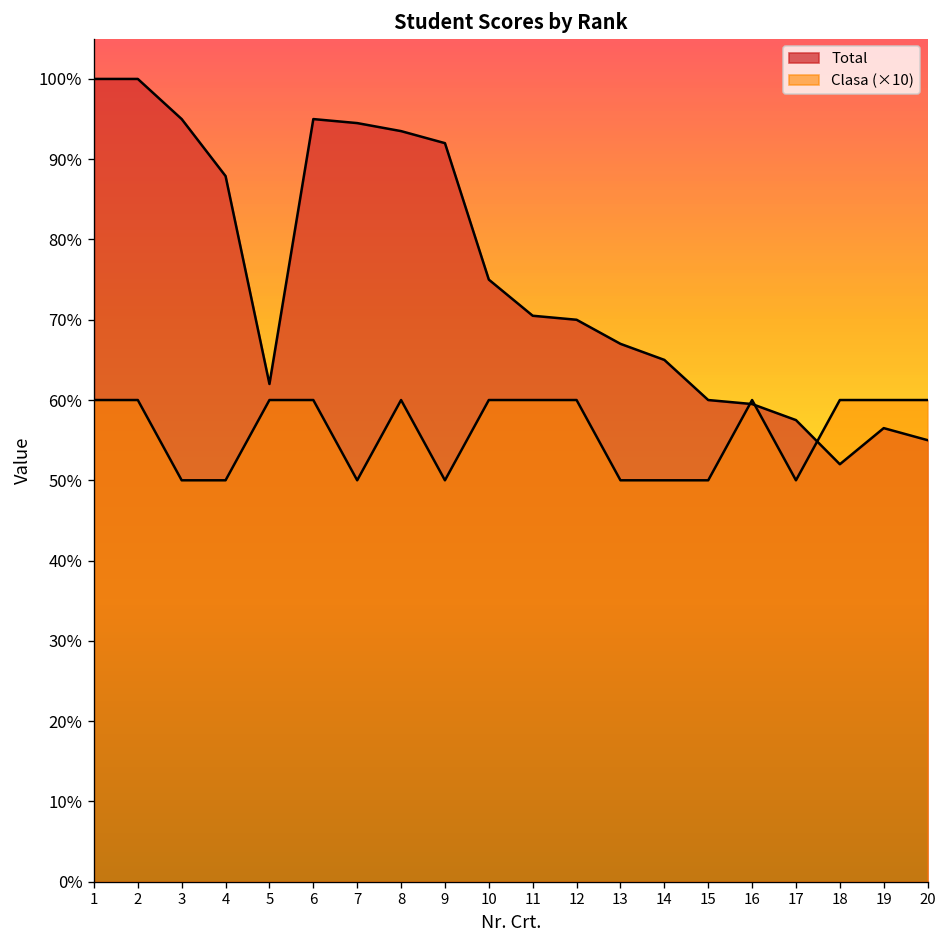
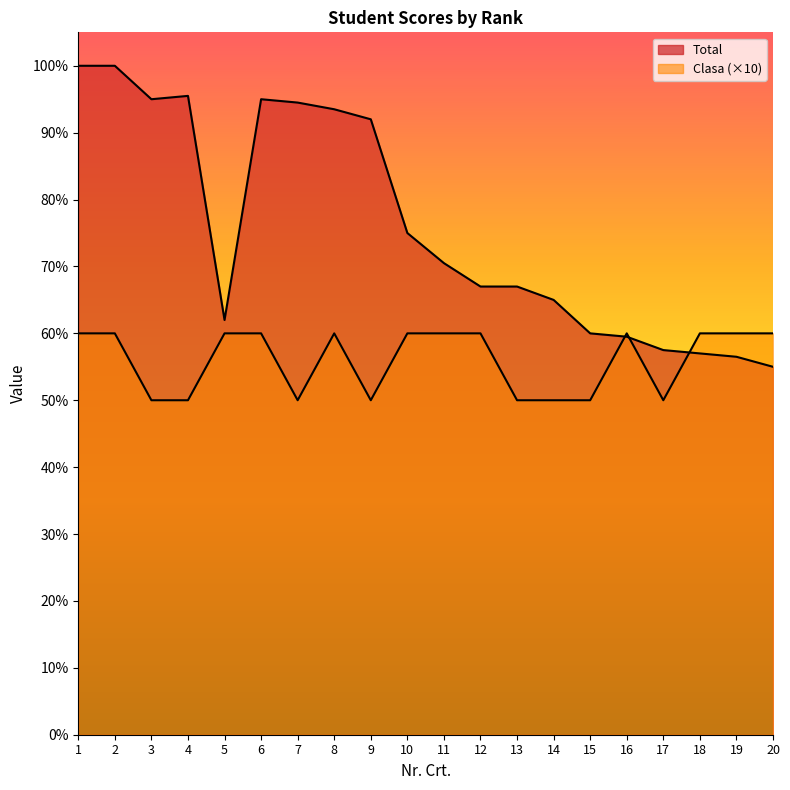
  {
    "Total": {
      "1": "100%",
      "2": "100%",
      "3": "95%",
-     "4": "88%",
+     "4": "96%",
      "5": "62%",
      "6": "95%",
      "7": "95%",
      "8": "94%",
      "9": "92%",
      "10": "75%",
      "11": "71%",
-     "12": "70%",
+     "12": "67%",
      "13": "67%",
      "14": "65%",
      "15": "60%",
      "16": "60%",
      "17": "58%",
-     "18": "52%",
+     "18": "57%",
      "19": "57%",
      "20": "55%"
    },
    "Clasa (×10)": {
      "1": "60%",
      "2": "60%",
      "3": "50%",
      "4": "50%",
      "5": "60%",
      "6": "60%",
      "7": "50%",
      "8": "60%",
      "9": "50%",
      "10": "60%",
      "11": "60%",
      "12": "60%",
      "13": "50%",
      "14": "50%",
      "15": "50%",
      "16": "60%",
      "17": "50%",
      "18": "60%",
      "19": "60%",
      "20": "60%"
    }
  }
